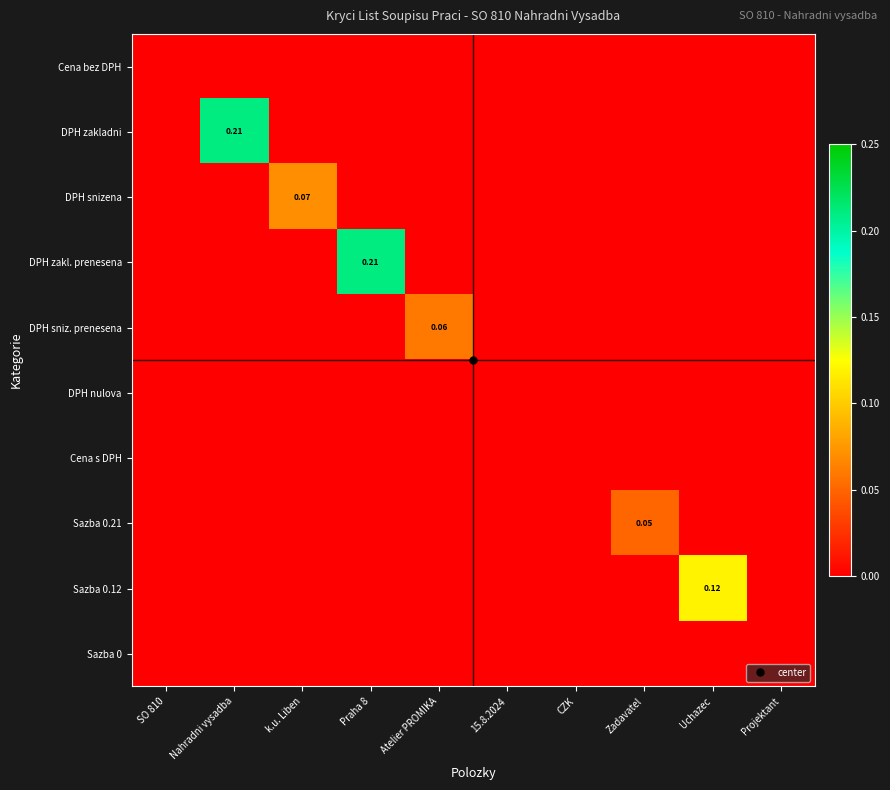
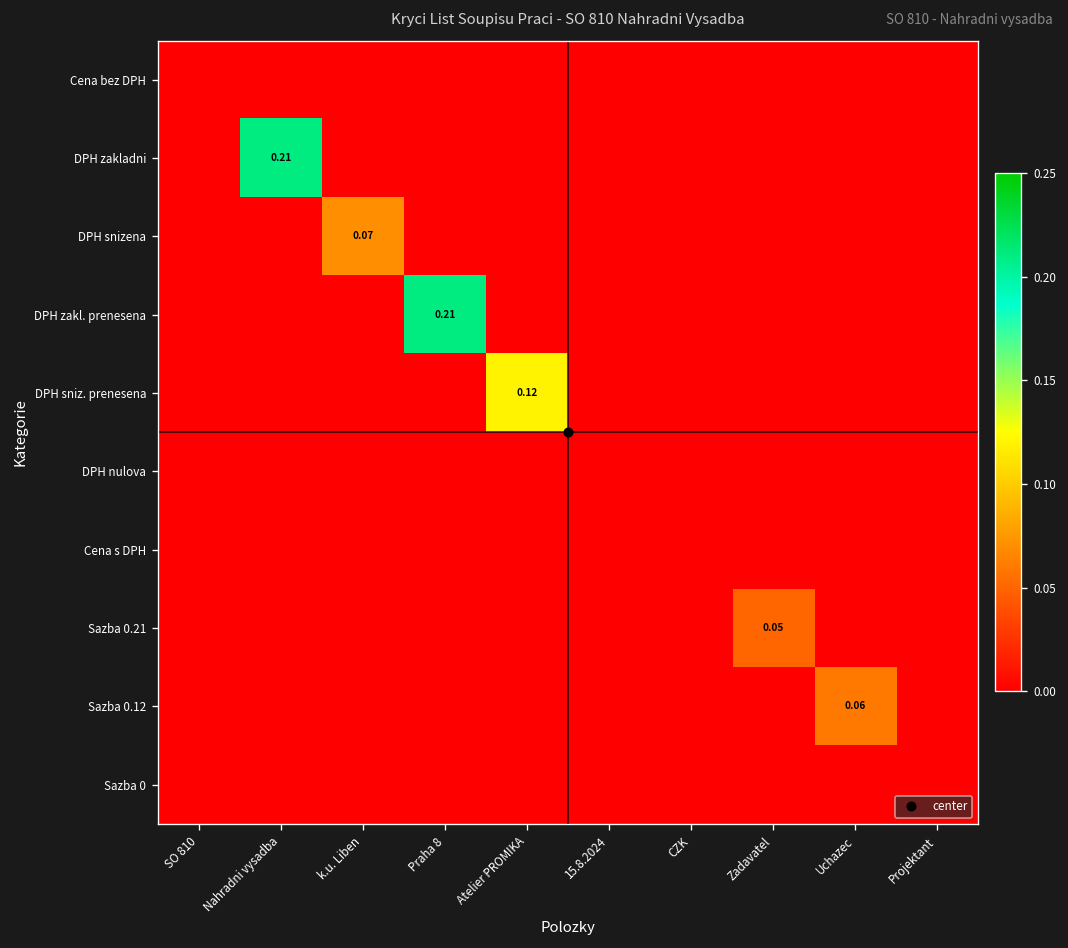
  {
    "DPH zakladni": {
      "Nahradni vysadba": 0.21
    },
    "DPH snizena": {
      "k.u. Liben": 0.07
    },
    "DPH zakl. prenesena": {
      "Praha 8": 0.21
    },
    "DPH sniz. prenesena": {
-     "Atelier PROMIKA": 0.06
+     "Atelier PROMIKA": 0.12
    },
    "Sazba 0.21": {
      "Zadavatel": 0.05
    },
    "Sazba 0.12": {
-     "Uchazec": 0.12
+     "Uchazec": 0.06
    }
  }
